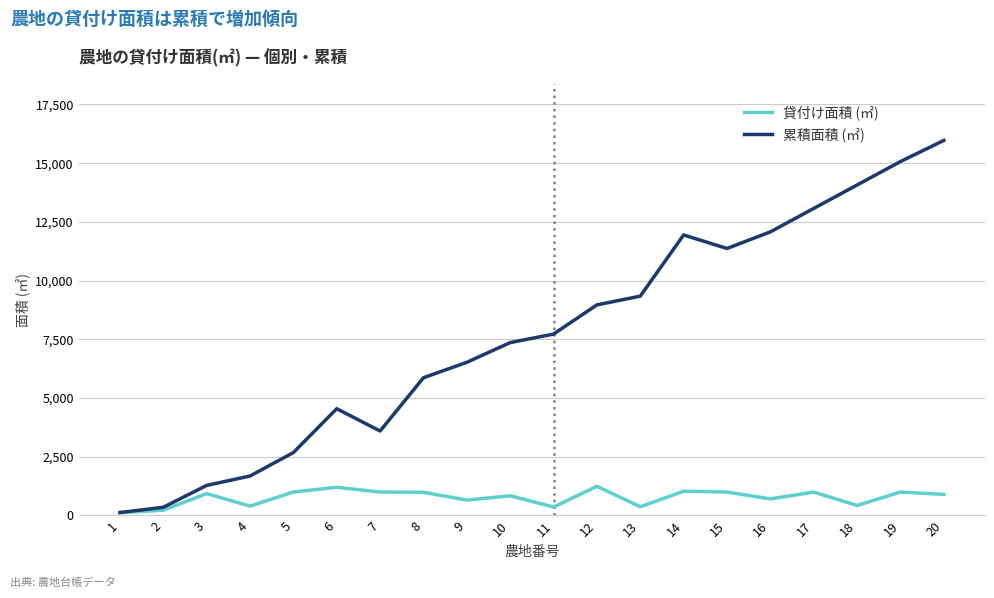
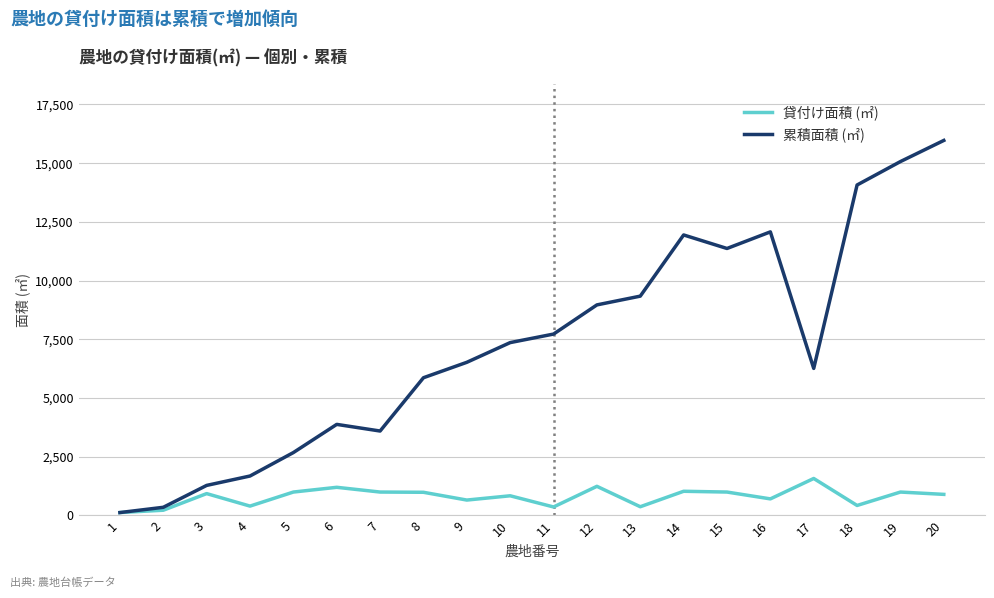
  {
    "貸付け面積 (㎡)": {
      "2": "200",
      "3": "900",
      "4": "400",
      "5": "1,000",
      "6": "1,200",
      "7": "1,000",
      "8": "1,000",
      "9": "700",
      "10": "800",
      "11": "400",
      "12": "1,200",
      "13": "400",
      "14": "1,000",
      "15": "1,000",
      "16": "700",
-     "17": "1,000",
+     "17": "1,600",
      "18": "400",
      "19": "1,000",
      "20": "900"
    },
    "累積面積 (㎡)": {
      "2": "300",
      "3": "1,300",
      "4": "1,700",
      "5": "2,700",
-     "6": "4,500",
+     "6": "3,900",
      "7": "3,600",
      "8": "5,900",
      "9": "6,500",
      "10": "7,400",
      "11": "7,700",
      "12": "9,000",
      "13": "9,300",
      "14": "11,900",
      "15": "11,400",
      "16": "12,100",
-     "17": "13,100",
+     "17": "6,300",
      "18": "14,100",
      "19": "15,100",
      "20": "16,000"
    }
  }
